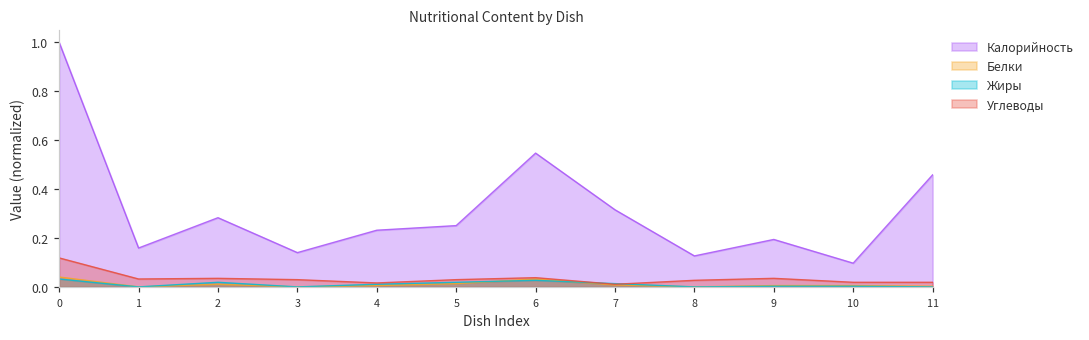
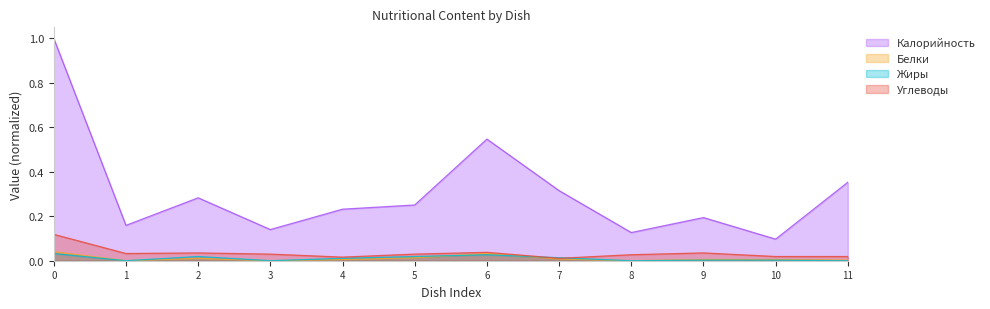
  {
    "Калорийность": {
      "0": 1.00,
      "1": 0.16,
      "2": 0.28,
      "3": 0.14,
      "4": 0.23,
      "5": 0.25,
      "6": 0.55,
      "7": 0.32,
      "8": 0.13,
      "9": 0.19,
      "10": 0.10,
-     "11": 0.46
+     "11": 0.35
    }
  }
